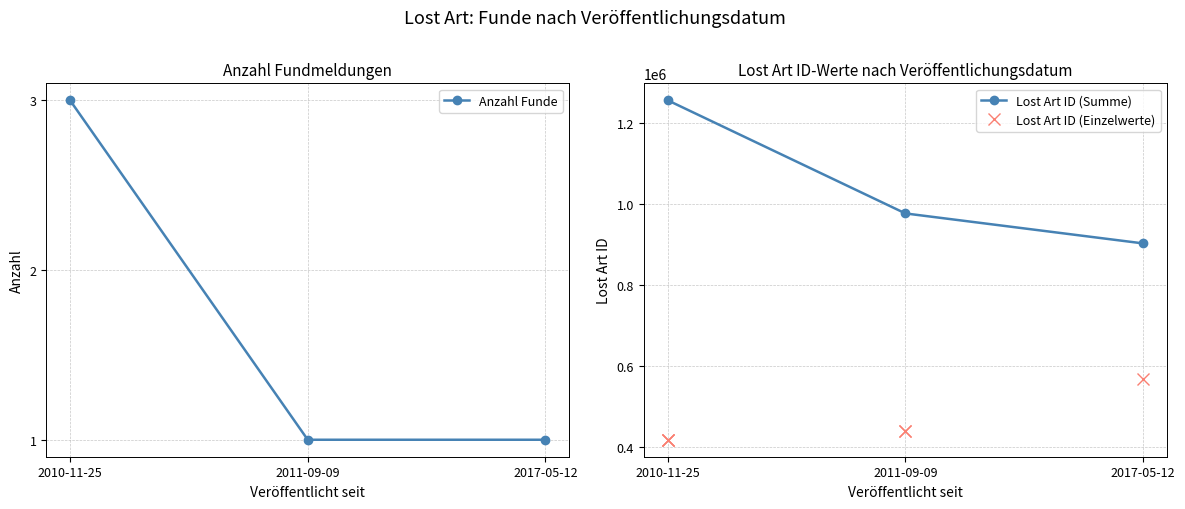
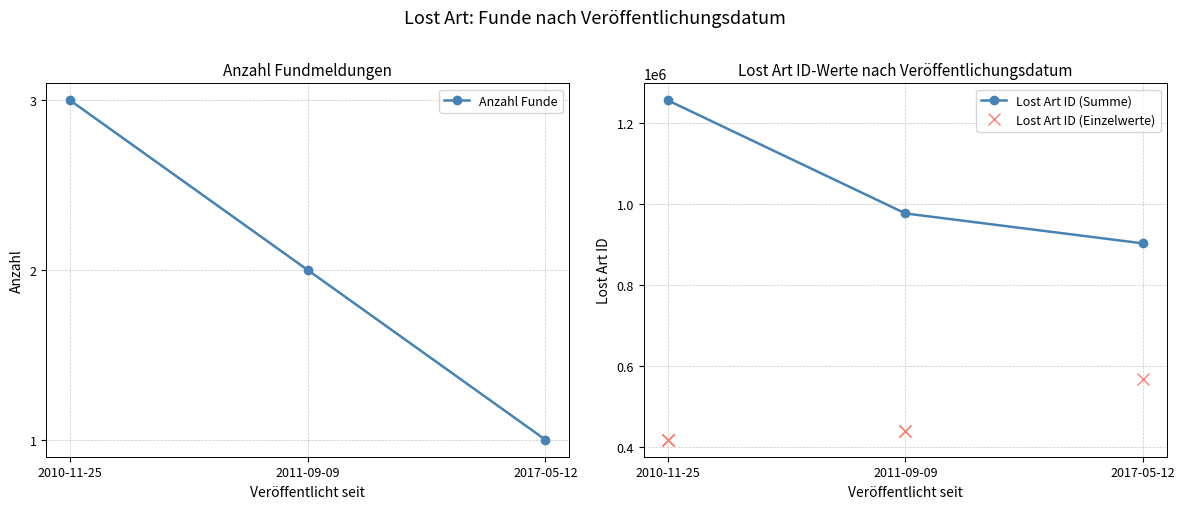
  {
    "Anzahl Fundmeldungen": {
      "2010-11-25": 3,
-     "2011-09-09": 1,
+     "2011-09-09": 2,
      "2017-05-12": 1
    },
    "Lost Art ID-Werte nach Veröffentlichungsdatum": {
      "Lost Art ID (Summe)": {
        "2010-11-25": 1260000,
        "2011-09-09": 980000,
        "2017-05-12": 900000
      }
    }
  }
